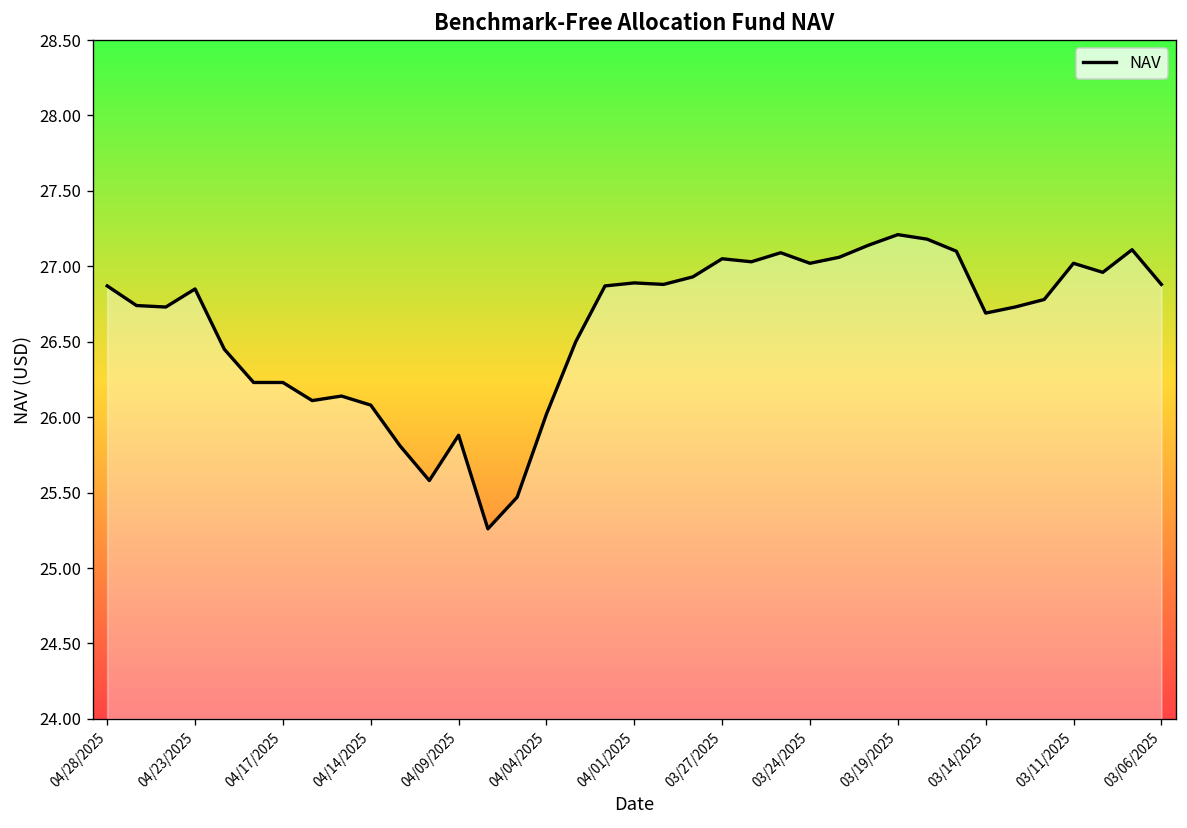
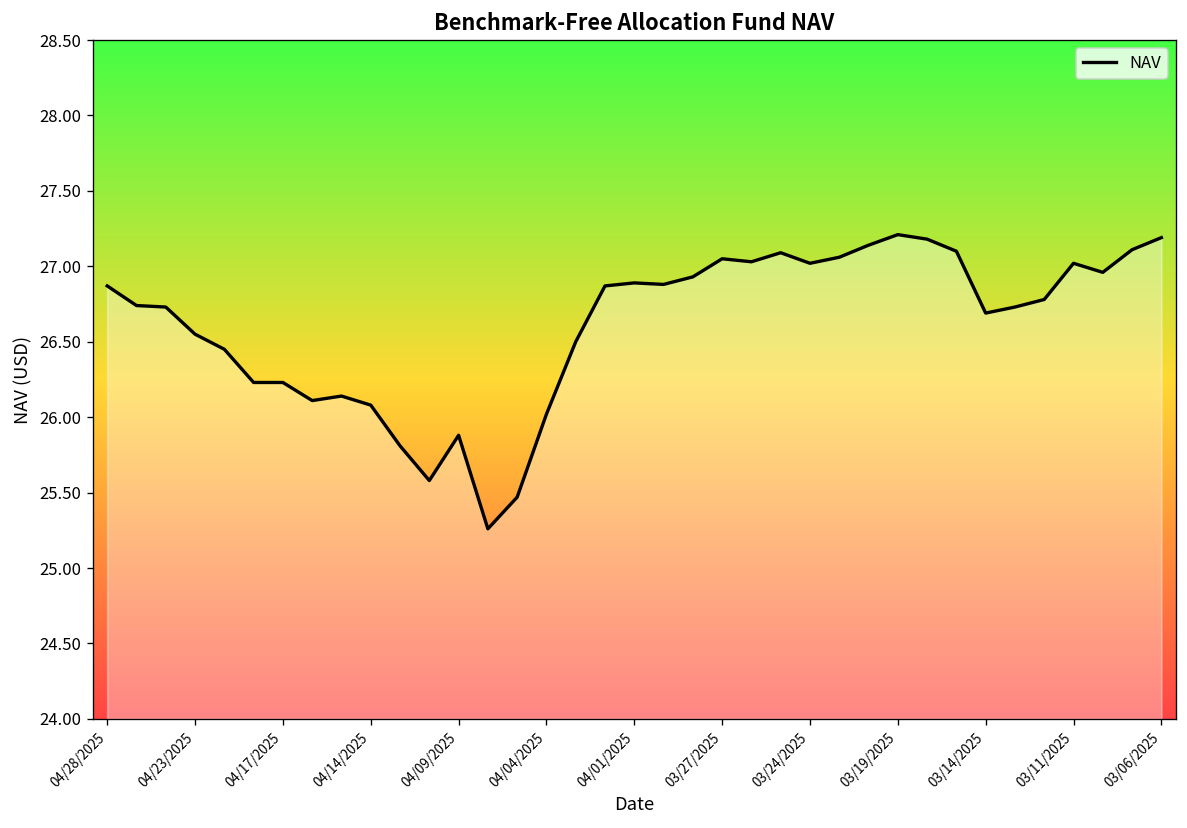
  {
    "04/28/2025": 26.87,
-   "04/23/2025": 26.85,
+   "04/23/2025": 26.55,
    "04/17/2025": 26.23,
    "04/14/2025": 26.08,
    "04/09/2025": 25.88,
    "04/04/2025": 26.02,
    "04/01/2025": 26.89,
    "03/27/2025": 27.05,
    "03/24/2025": 27.02,
    "03/19/2025": 27.21,
    "03/14/2025": 26.69,
    "03/11/2025": 27.02,
-   "03/06/2025": 26.88
+   "03/06/2025": 27.19
  }
